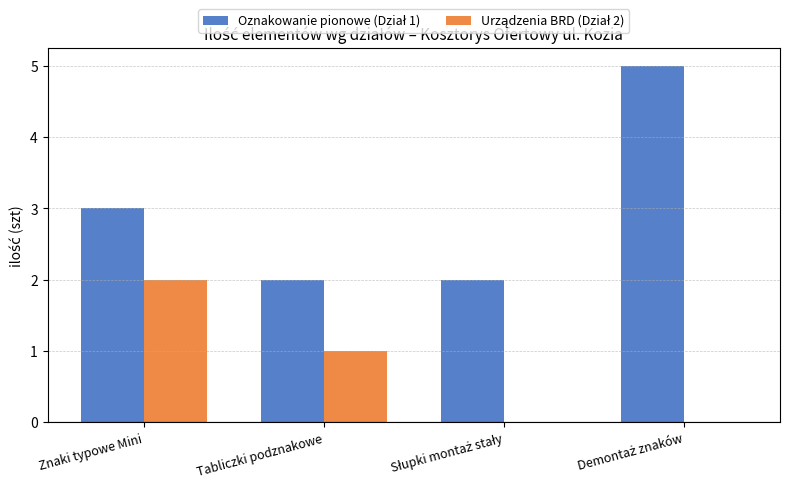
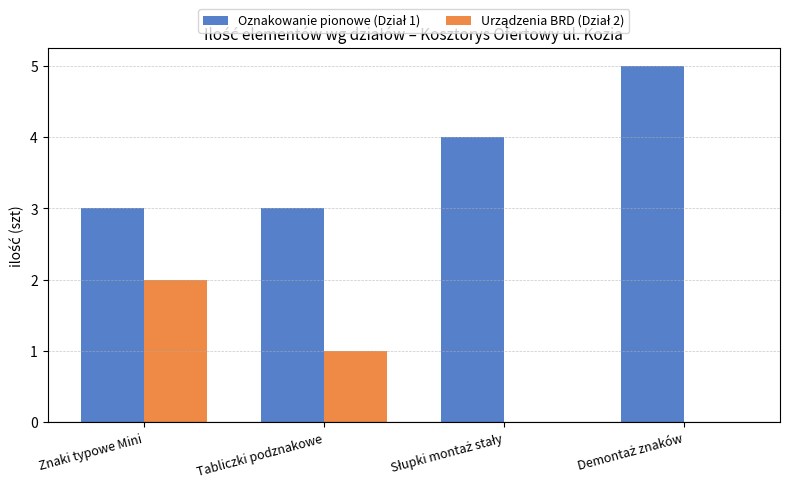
  {
    "Oznakowanie pionowe (Dział 1)": {
      "Znaki typowe Mini": 3,
-     "Tabliczki podznakowe": 2,
-     "Słupki montaż stały": 2,
+     "Tabliczki podznakowe": 3,
+     "Słupki montaż stały": 4,
      "Demontaż znaków": 5
    },
    "Urządzenia BRD (Dział 2)": {
      "Znaki typowe Mini": 2,
      "Tabliczki podznakowe": 1,
      "Słupki montaż stały": 0,
      "Demontaż znaków": 0
    }
  }
